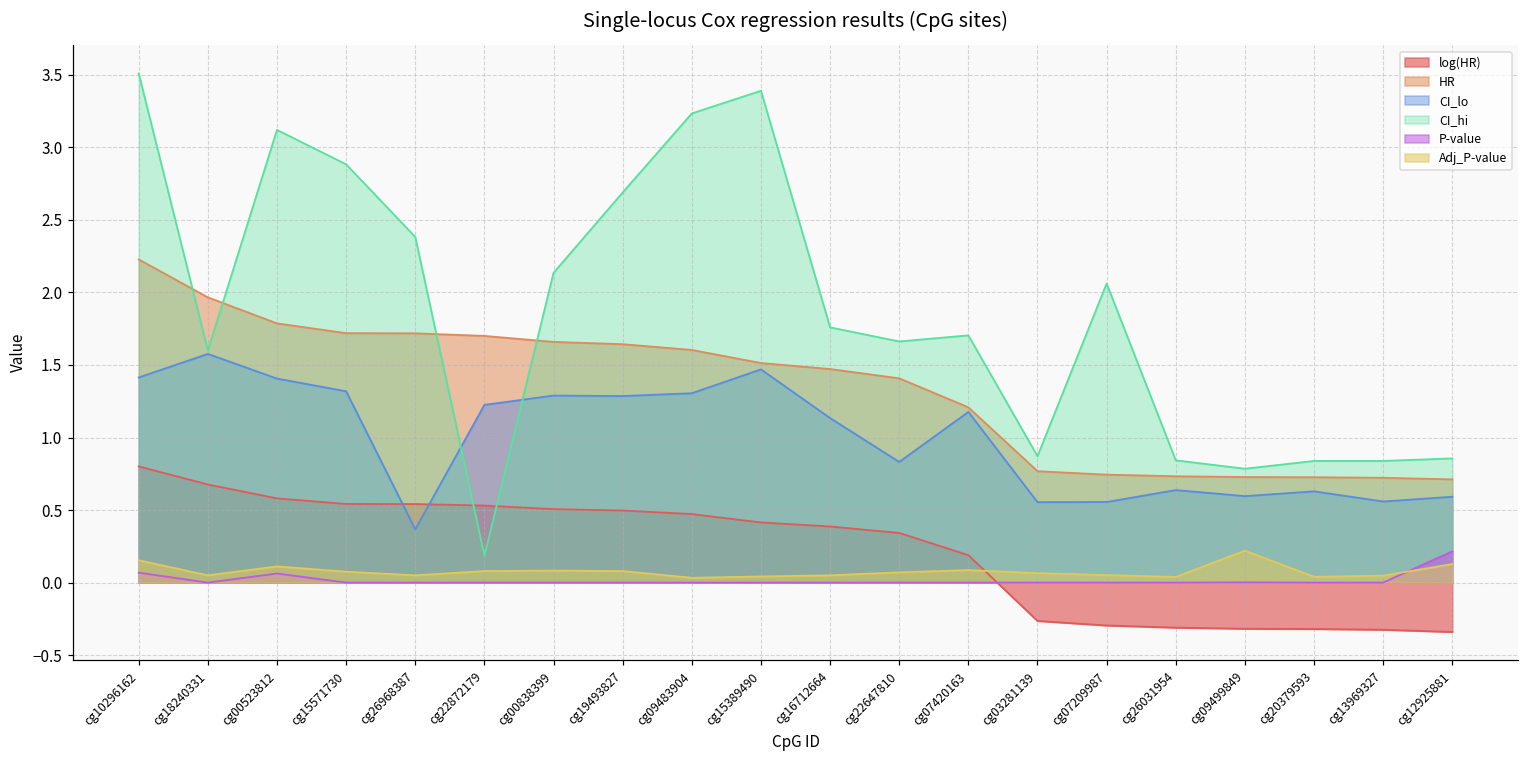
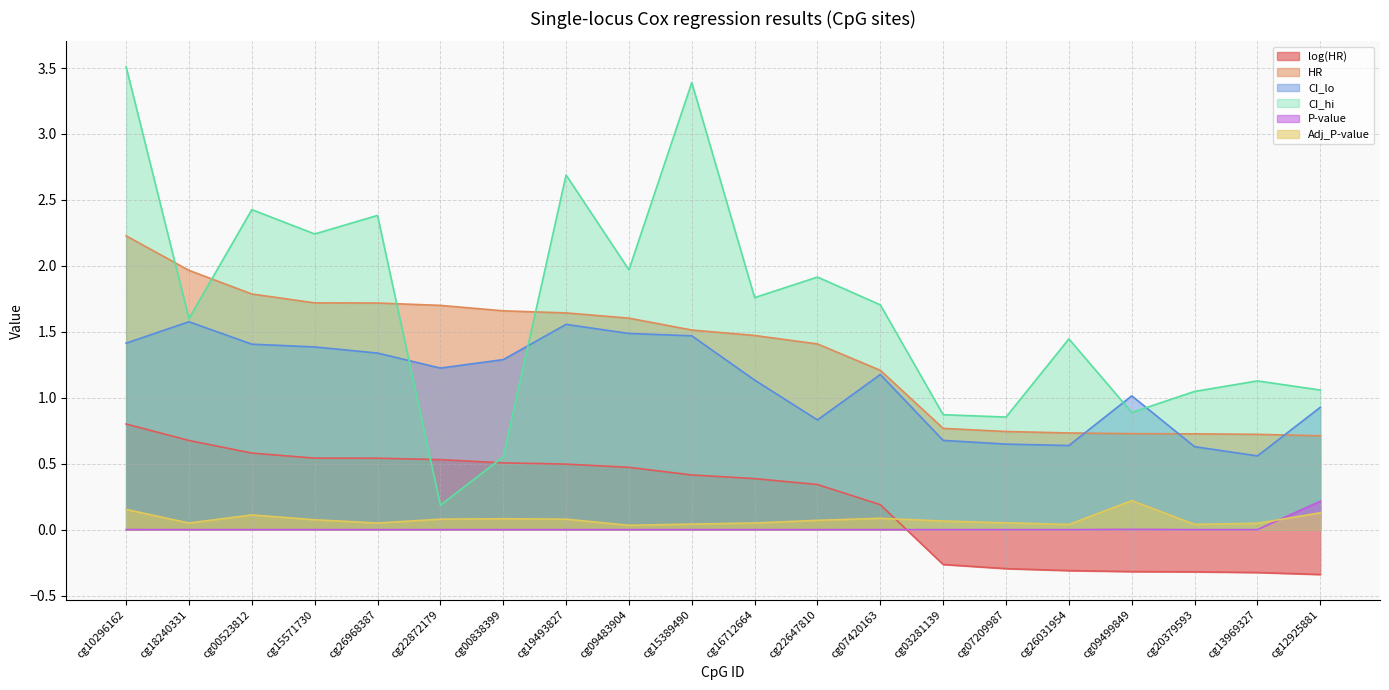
  {
    "CI_lo": {
      "cg10296162": 1.41,
      "cg18240331": 1.58,
      "cg00523812": 1.41,
-     "cg15571730": 1.32,
-     "cg26968387": 0.37,
+     "cg15571730": 1.39,
+     "cg26968387": 1.34,
      "cg22872179": 1.23,
      "cg00838399": 1.29,
-     "cg19493827": 1.29,
-     "cg09483904": 1.31,
+     "cg19493827": 1.56,
+     "cg09483904": 1.49,
      "cg15389490": 1.47,
      "cg16712664": 1.13,
      "cg22647810": 0.83,
      "cg07420163": 1.18,
-     "cg03281139": 0.55,
-     "cg07209987": 0.56,
+     "cg03281139": 0.68,
+     "cg07209987": 0.65,
      "cg26031954": 0.64,
-     "cg09499849": 0.60,
+     "cg09499849": 1.01,
      "cg20379593": 0.63,
      "cg13969327": 0.56,
-     "cg12925881": 0.59
+     "cg12925881": 0.93
    },
    "CI_hi": {
      "cg10296162": 3.51,
      "cg18240331": 1.60,
-     "cg00523812": 3.12,
-     "cg15571730": 2.88,
+     "cg00523812": 2.43,
+     "cg15571730": 2.24,
      "cg26968387": 2.38,
      "cg22872179": 0.19,
-     "cg00838399": 2.14,
+     "cg00838399": 0.55,
      "cg19493827": 2.69,
-     "cg09483904": 3.23,
+     "cg09483904": 1.97,
      "cg15389490": 3.39,
      "cg16712664": 1.76,
-     "cg22647810": 1.66,
+     "cg22647810": 1.92,
      "cg07420163": 1.70,
      "cg03281139": 0.87,
-     "cg07209987": 2.06,
-     "cg26031954": 0.84,
-     "cg09499849": 0.78,
-     "cg20379593": 0.84,
-     "cg13969327": 0.84,
-     "cg12925881": 0.86
+     "cg07209987": 0.85,
+     "cg26031954": 1.45,
+     "cg09499849": 0.89,
+     "cg20379593": 1.05,
+     "cg13969327": 1.13,
+     "cg12925881": 1.06
    },
    "P-value": {
-     "cg10296162": 0.07,
+     "cg10296162": 0.00,
      "cg18240331": 0.00,
-     "cg00523812": 0.06,
+     "cg00523812": 0.00,
      "cg15571730": 0.00,
      "cg26968387": 0.00,
      "cg22872179": 0.00,
      "cg00838399": 0.00,
      "cg19493827": 0.00,
      "cg09483904": 0.00,
      "cg15389490": 0.00,
      "cg16712664": 0.00,
      "cg22647810": 0.00,
      "cg07420163": 0.00,
      "cg12925881": 0.22
    }
  }
